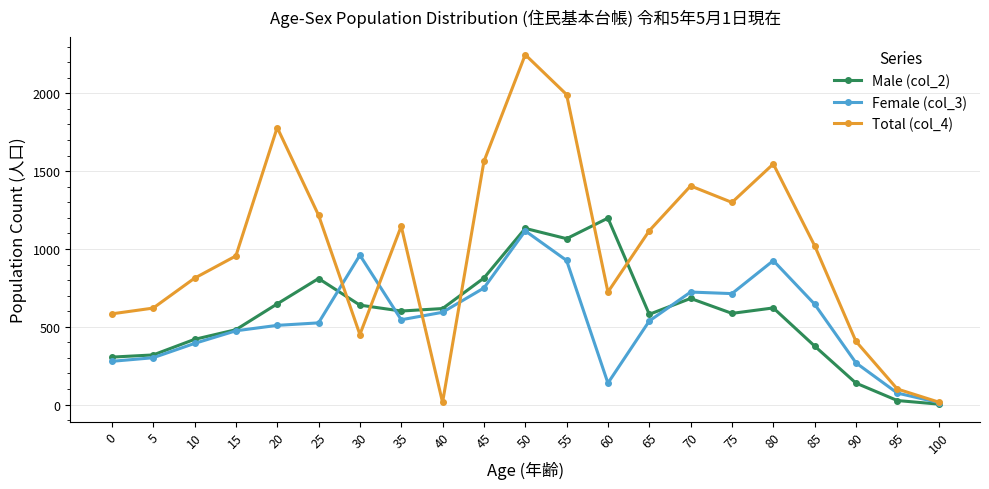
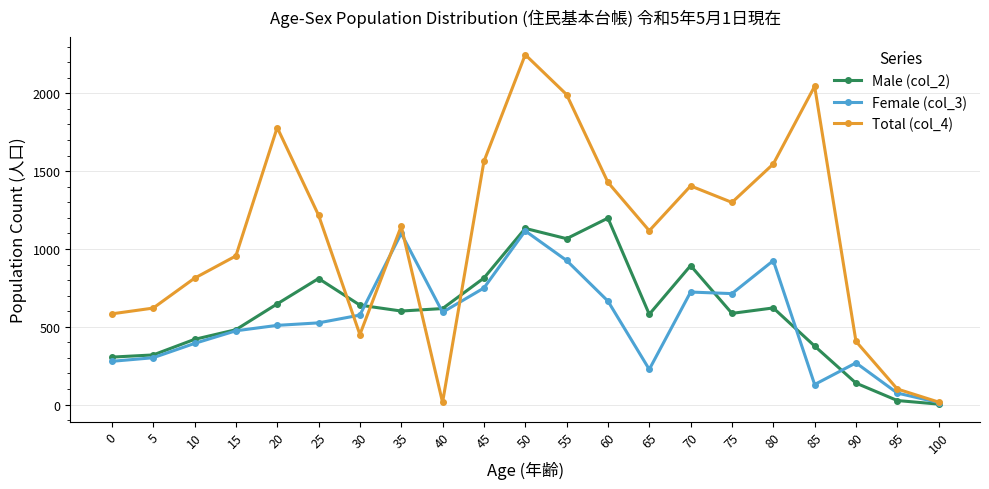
  {
    "Male (col_2)": {
      "0": 310,
      "5": 320,
      "10": 420,
      "20": 650,
      "25": 810,
      "30": 640,
      "35": 600,
      "40": 620,
      "45": 810,
      "55": 1070,
      "60": 1200,
      "65": 580,
-     "70": 680,
+     "70": 890,
      "75": 590,
      "80": 620,
      "85": 380,
      "90": 140,
      "95": 30
    },
    "Female (col_3)": {
      "0": 280,
      "5": 300,
      "10": 390,
      "20": 510,
      "25": 530,
-     "30": 960,
-     "35": 550,
+     "30": 580,
+     "35": 1100,
      "40": 590,
      "45": 750,
      "55": 930,
-     "60": 140,
-     "65": 540,
+     "60": 670,
+     "65": 230,
      "70": 720,
      "75": 710,
      "80": 930,
-     "85": 650,
+     "85": 130,
      "90": 270,
      "95": 70
    },
    "Total (col_4)": {
      "0": 580,
      "5": 620,
      "10": 810,
      "15": 960,
      "20": 1780,
      "25": 1220,
      "30": 450,
      "35": 1150,
      "40": 10,
      "45": 1560,
      "50": 2250,
      "55": 1990,
-     "60": 720,
+     "60": 1430,
      "65": 1120,
      "70": 1410,
      "75": 1300,
      "80": 1550,
-     "85": 1020,
+     "85": 2050,
      "90": 410,
      "95": 100
    }
  }
